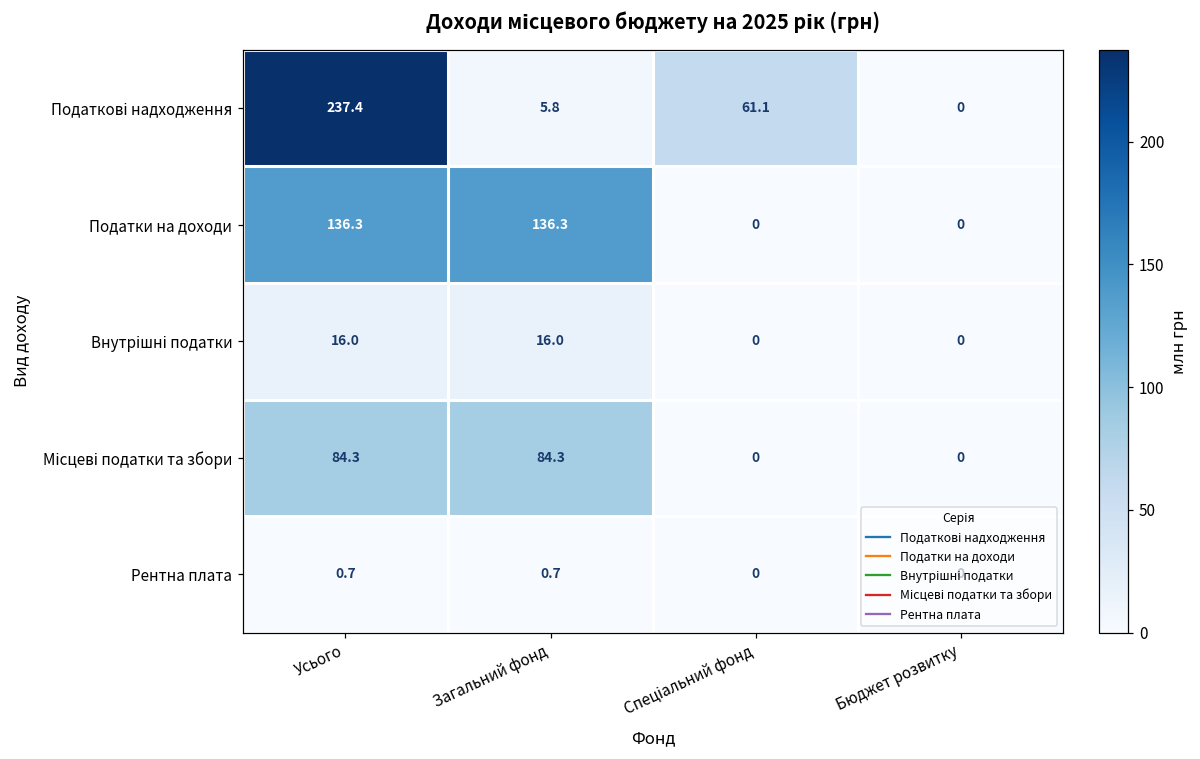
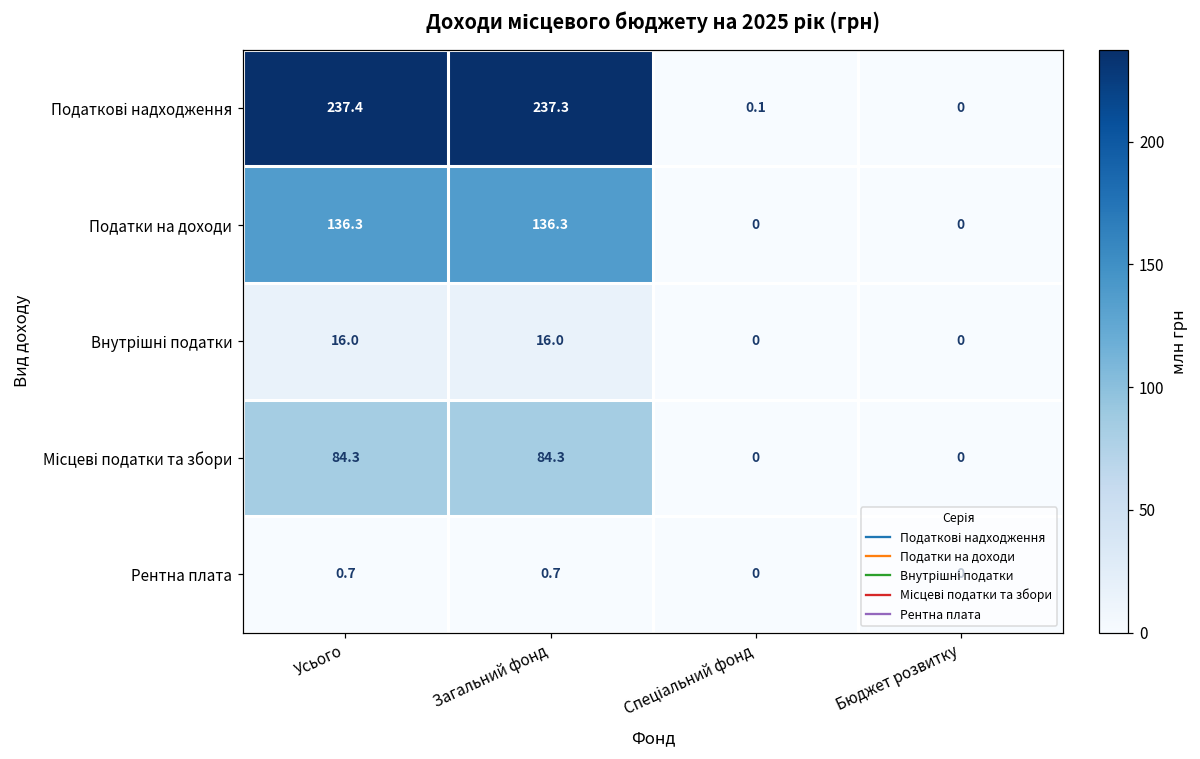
  {
    "Податкові надходження": {
      "Усього": 237.4,
-     "Загальний фонд": 5.8,
-     "Спеціальний фонд": 61.1,
+     "Загальний фонд": 237.3,
+     "Спеціальний фонд": 0.1,
      "Бюджет розвитку": 0
    },
    "Податки на доходи": {
      "Усього": 136.3,
      "Загальний фонд": 136.3,
      "Спеціальний фонд": 0,
      "Бюджет розвитку": 0
    },
    "Внутрішні податки": {
      "Усього": 16.0,
      "Загальний фонд": 16.0,
      "Спеціальний фонд": 0,
      "Бюджет розвитку": 0
    },
    "Місцеві податки та збори": {
      "Усього": 84.3,
      "Загальний фонд": 84.3,
      "Спеціальний фонд": 0,
      "Бюджет розвитку": 0
    },
    "Рентна плата": {
      "Усього": 0.7,
      "Загальний фонд": 0.7,
      "Спеціальний фонд": 0
    }
  }
